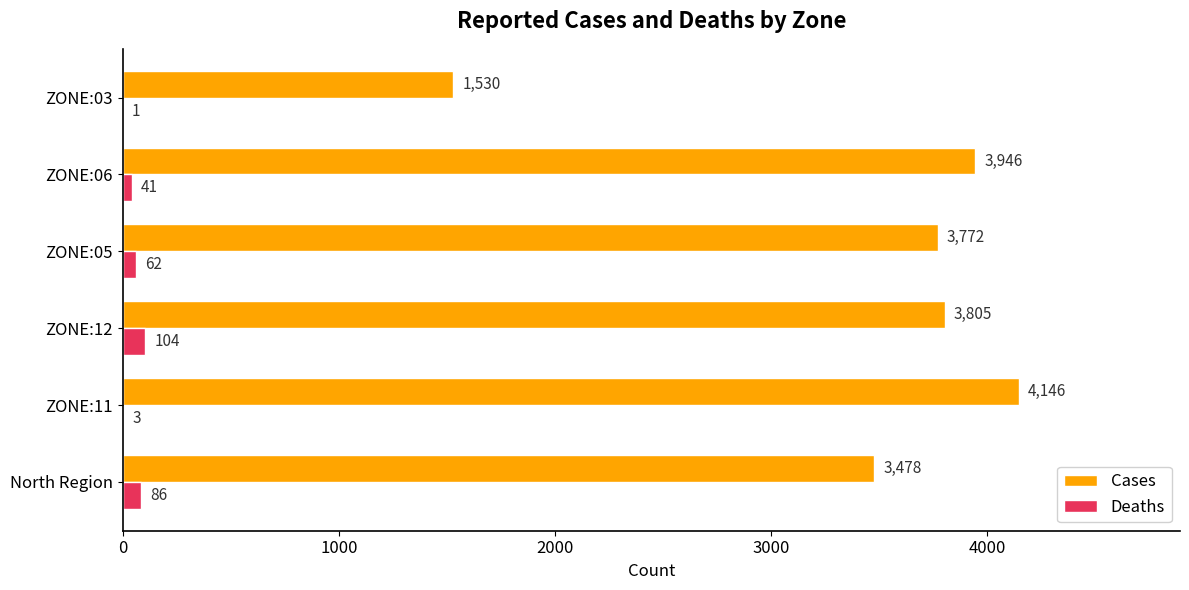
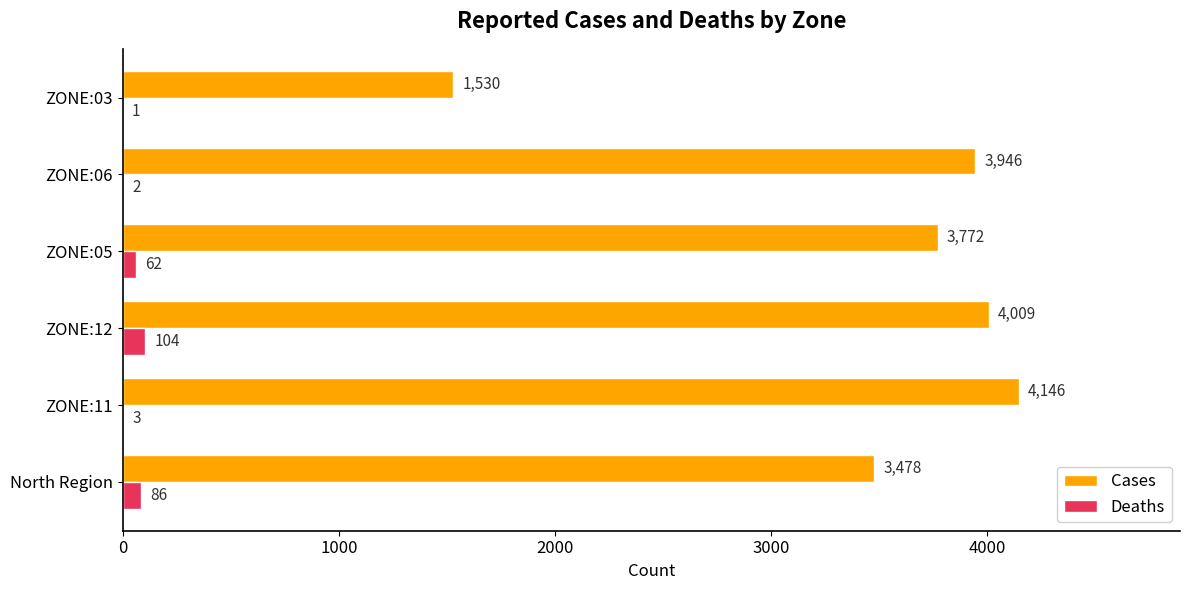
  {
    "Cases": {
      "ZONE:03": "1,530",
      "ZONE:06": "3,946",
      "ZONE:05": "3,772",
-     "ZONE:12": "3,805",
+     "ZONE:12": "4,009",
      "ZONE:11": "4,146",
      "North Region": "3,478"
    },
    "Deaths": {
      "ZONE:03": "1",
-     "ZONE:06": "41",
+     "ZONE:06": "2",
      "ZONE:05": "62",
      "ZONE:12": "104",
      "ZONE:11": "3",
      "North Region": "86"
    }
  }
